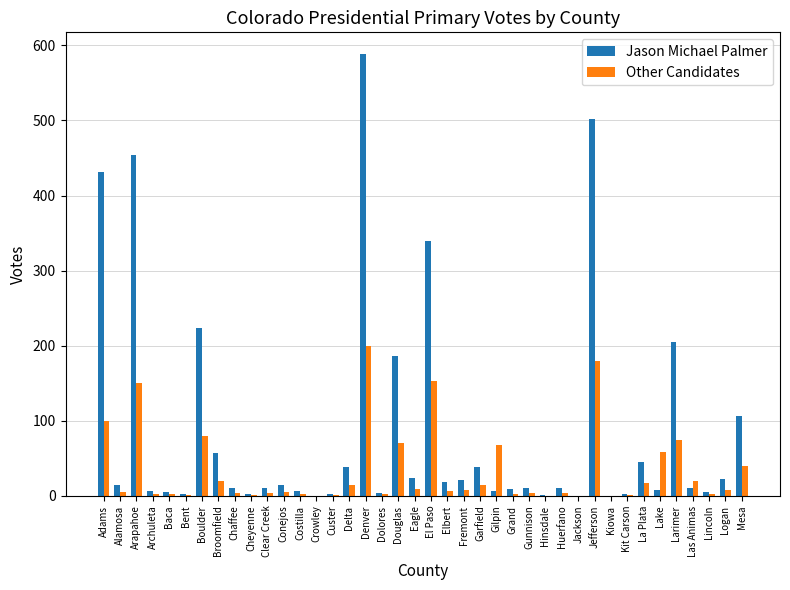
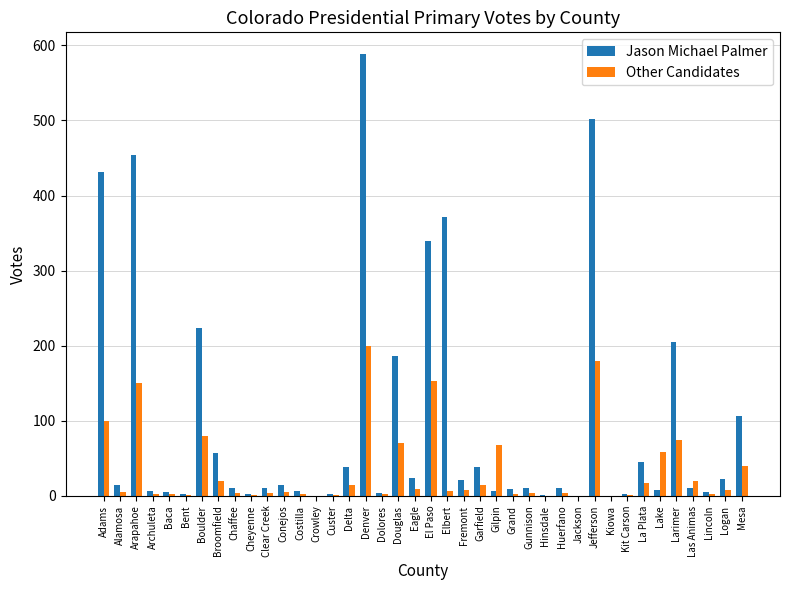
  {
    "Jason Michael Palmer": {
      "Adams": 430,
      "Alamosa": 20,
      "Arapahoe": 450,
      "Archuleta": 10,
      "Baca": 10,
      "Boulder": 220,
      "Broomfield": 60,
      "Chaffee": 10,
      "Clear Creek": 10,
      "Conejos": 20,
      "Costilla": 10,
      "Crowley": 0,
      "Delta": 40,
      "Denver": 590,
      "Dolores": 0,
      "Douglas": 190,
      "Eagle": 20,
      "El Paso": 340,
-     "Elbert": 20,
+     "Elbert": 370,
      "Fremont": 20,
      "Garfield": 40,
      "Gilpin": 10,
      "Grand": 10,
      "Gunnison": 10,
      "Huerfano": 10,
      "Jackson": 0,
      "Jefferson": 500,
      "Kiowa": 0,
      "La Plata": 50,
      "Lake": 10,
      "Larimer": 210,
      "Las Animas": 10,
      "Lincoln": 10,
      "Logan": 20,
      "Mesa": 110
    },
    "Other Candidates": {
      "Adams": 100,
      "Alamosa": 10,
      "Arapahoe": 150,
      "Boulder": 80,
      "Broomfield": 20,
      "Chaffee": 0,
      "Clear Creek": 0,
      "Conejos": 10,
      "Crowley": 0,
      "Delta": 20,
      "Denver": 200,
      "Douglas": 70,
      "Eagle": 10,
      "El Paso": 150,
      "Elbert": 10,
      "Fremont": 10,
      "Garfield": 20,
      "Gilpin": 70,
      "Gunnison": 0,
      "Hinsdale": 0,
      "Huerfano": 0,
      "Jackson": 0,
      "Jefferson": 180,
      "Kiowa": 0,
      "La Plata": 20,
      "Lake": 60,
      "Larimer": 80,
      "Las Animas": 20,
      "Logan": 10,
      "Mesa": 40
    }
  }
